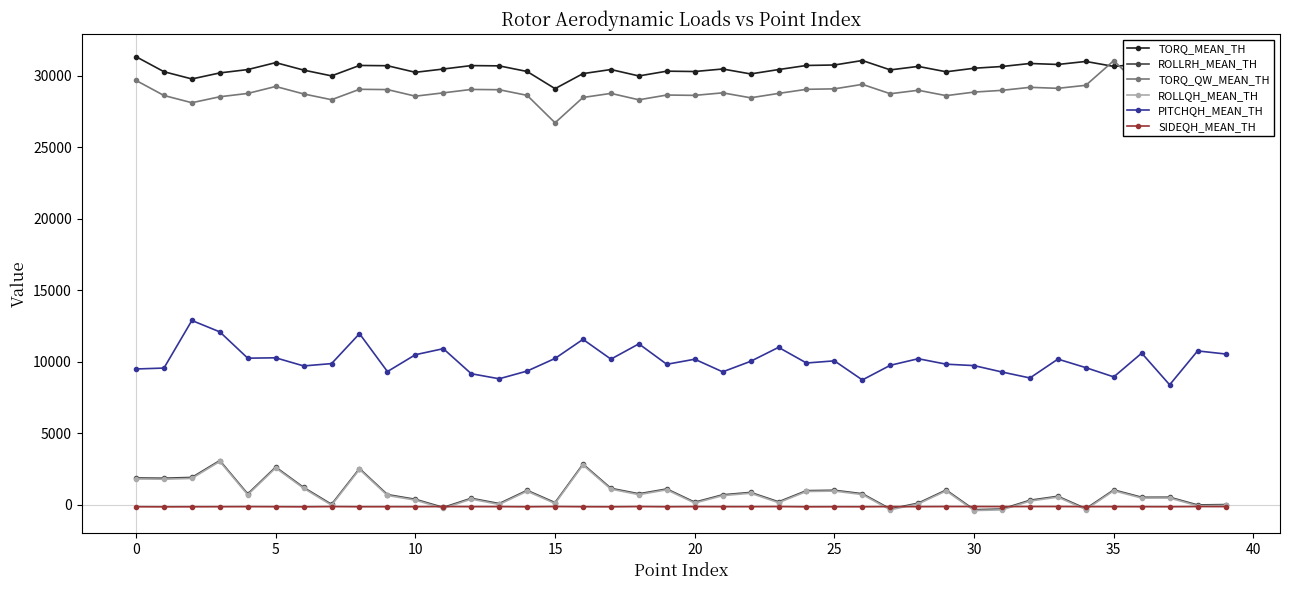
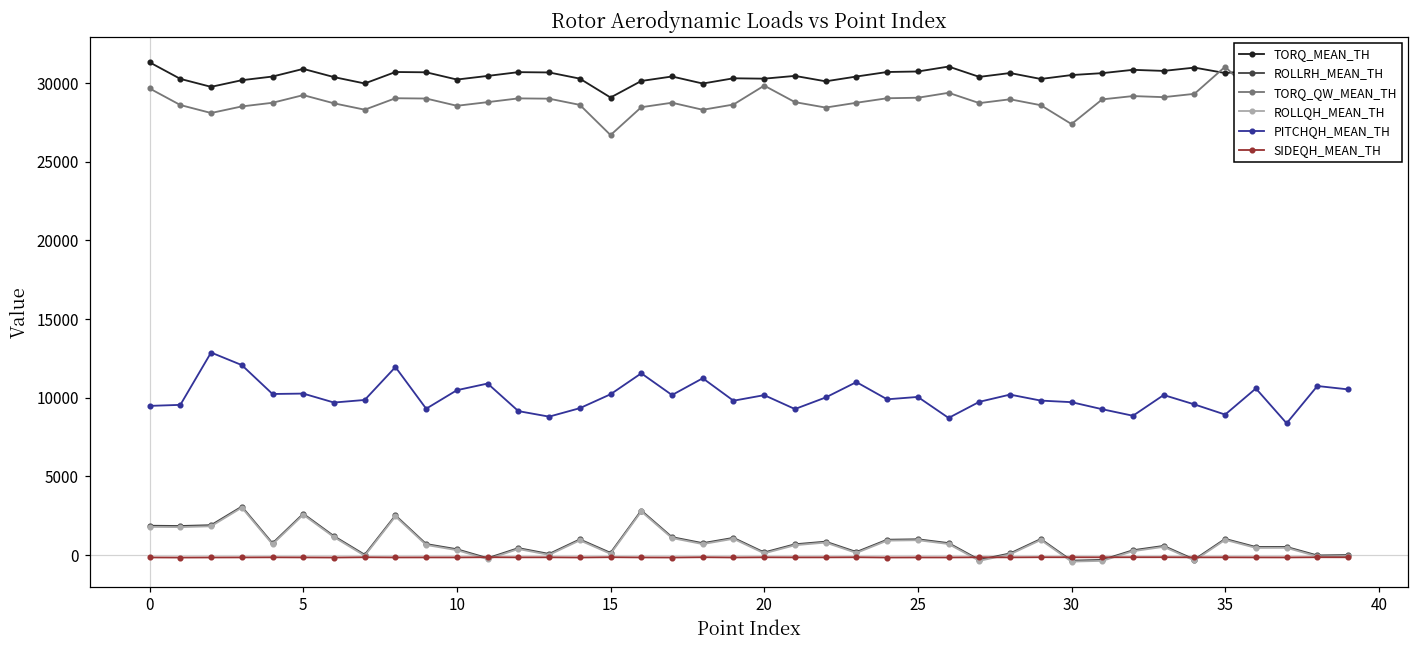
  {
    "TORQ_MEAN_TH": {
      "0": 31300,
      "5": 30900,
      "10": 30200,
      "15": 29100,
      "20": 30300,
      "25": 30700,
      "30": 30500,
      "35": 30600
    },
    "TORQ_QW_MEAN_TH": {
      "0": 29700,
      "5": 29200,
      "10": 28600,
      "15": 26700,
-     "20": 28600,
+     "20": 29800,
      "25": 29100,
-     "30": 28800,
+     "30": 27400,
      "35": 31000
    },
    "PITCHQH_MEAN_TH": {
      "0": 9500,
      "5": 10300,
      "10": 10500,
      "15": 10200,
      "20": 10200,
      "25": 10000,
      "30": 9700,
      "35": 8900
    },
    "SIDEQH_MEAN_TH": {
      "0": -200,
      "5": -200,
      "10": -200,
      "15": -100,
      "20": -100,
      "25": -200,
      "30": -100,
      "35": -100
    }
  }
